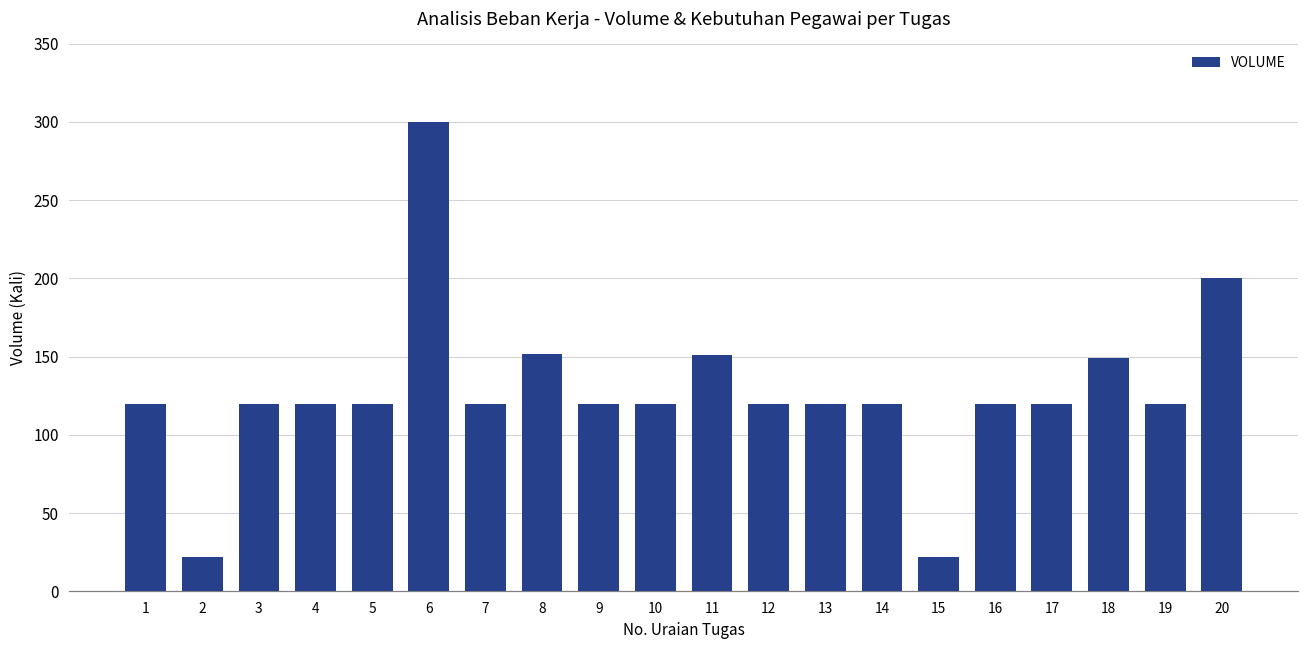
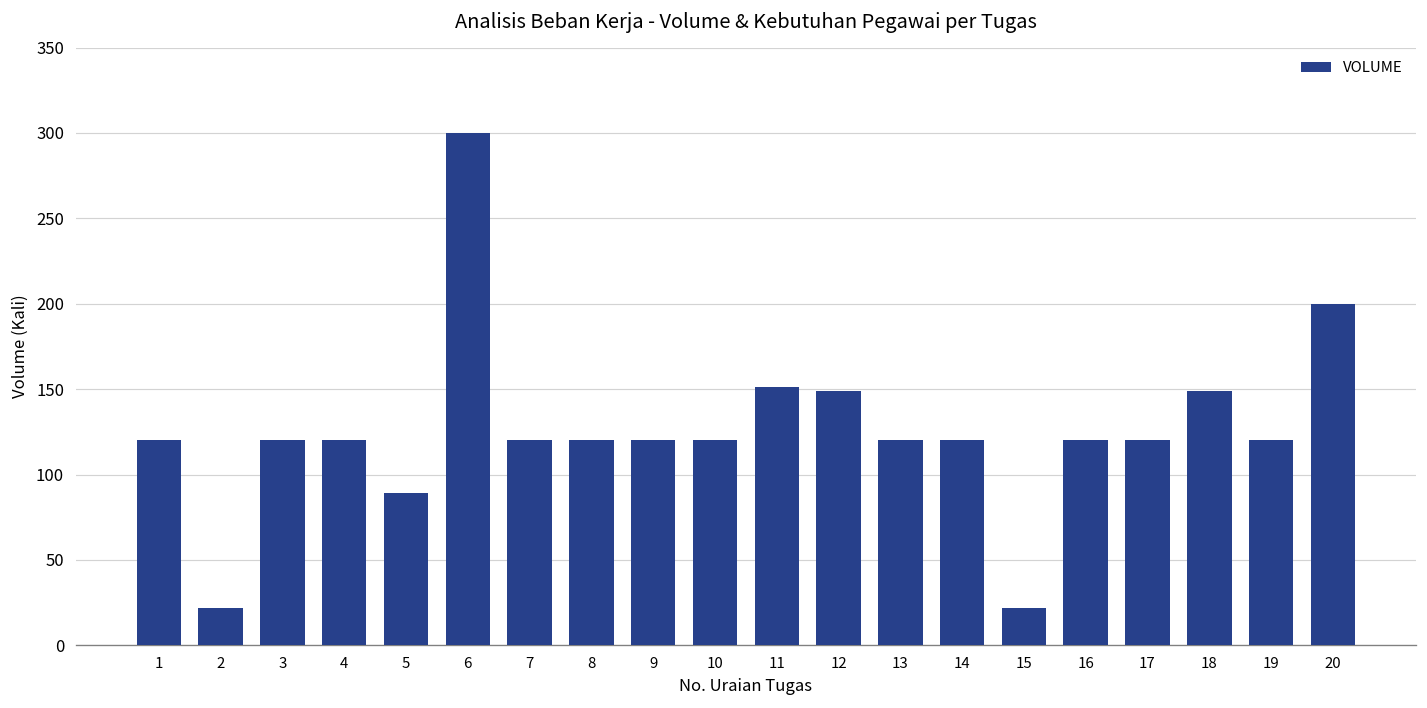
  {
    "1": 120,
    "2": 22,
    "3": 120,
    "4": 120,
-   "5": 120,
+   "5": 89,
    "6": 300,
    "7": 120,
-   "8": 152,
+   "8": 120,
    "9": 120,
    "10": 120,
    "11": 151,
-   "12": 120,
+   "12": 149,
    "13": 120,
    "14": 120,
    "15": 22,
    "16": 120,
    "17": 120,
    "18": 149,
    "19": 120,
    "20": 200
  }
